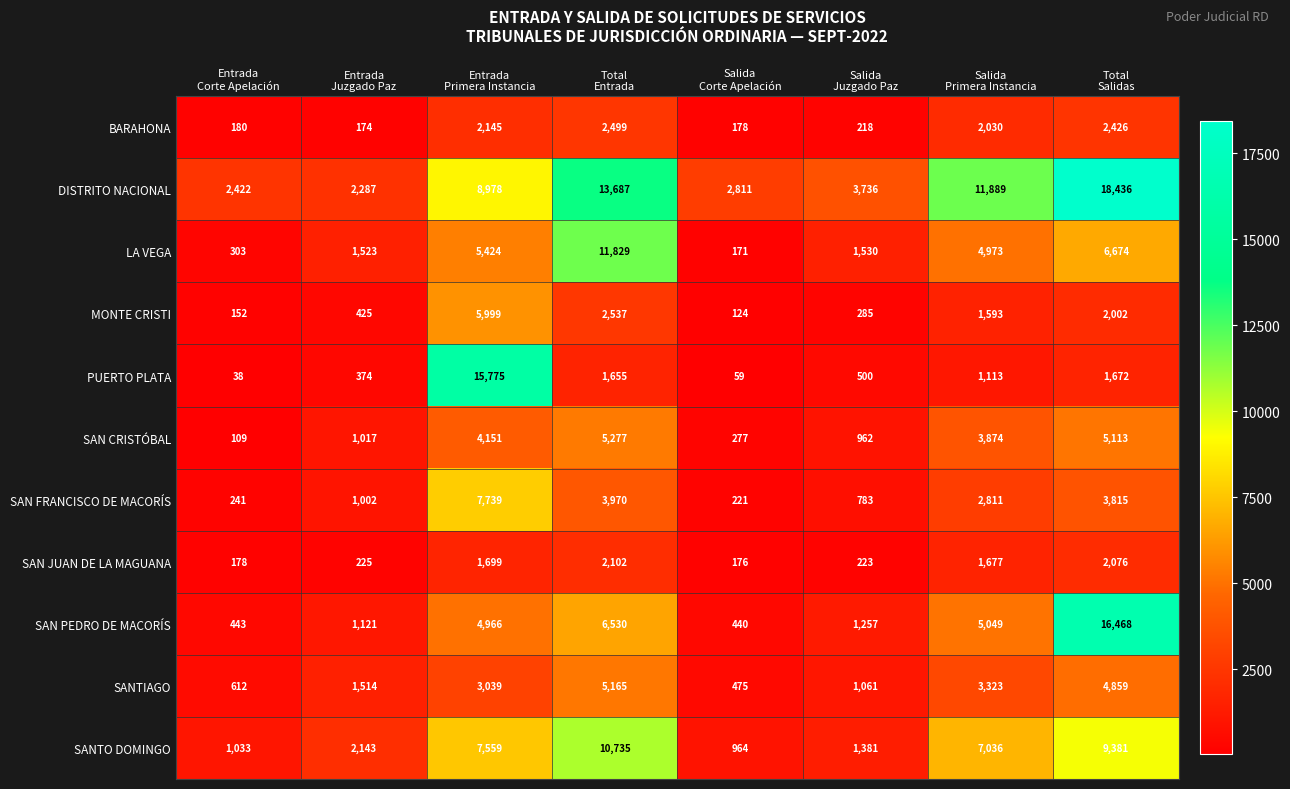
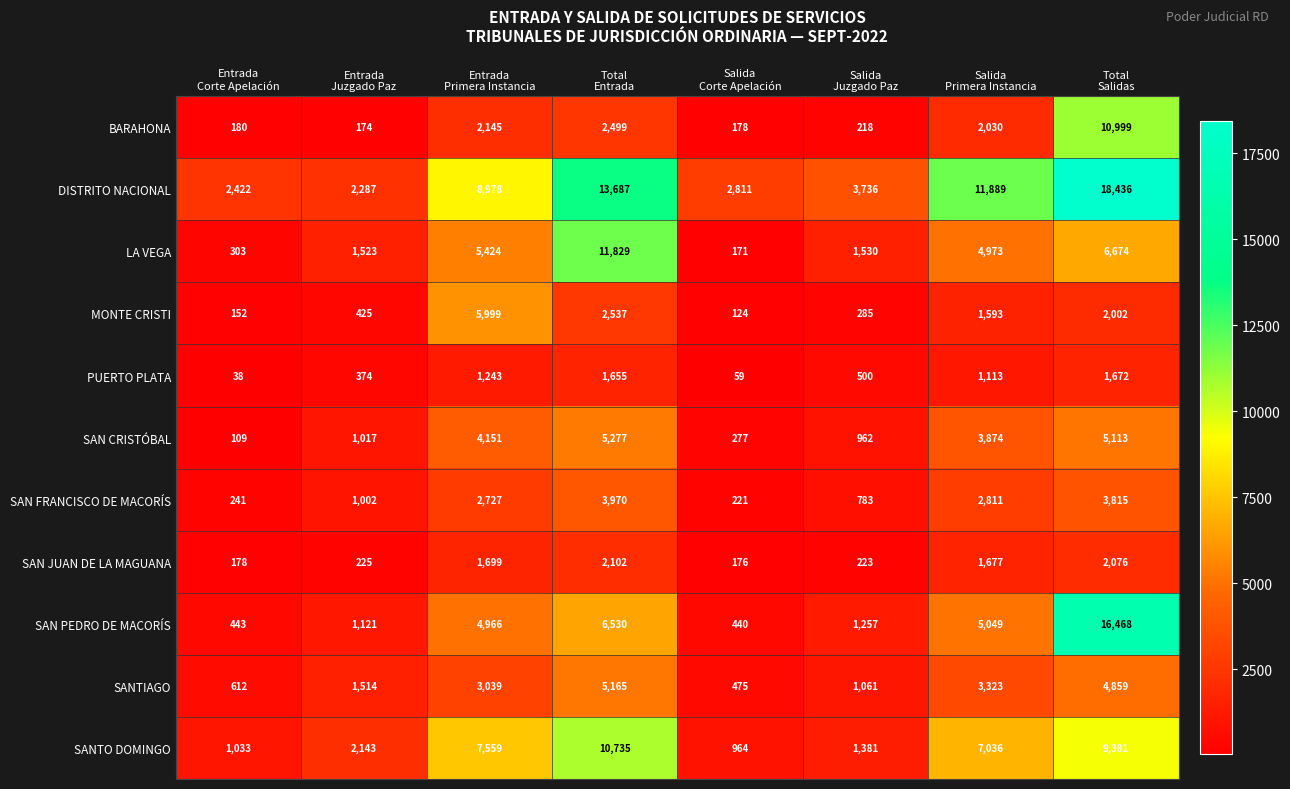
  {
    "BARAHONA": {
      "Entrada Corte Apelación": "180",
      "Entrada Juzgado Paz": "174",
      "Entrada Primera Instancia": "2,145",
      "Total Entrada": "2,499",
      "Salida Corte Apelación": "178",
      "Salida Juzgado Paz": "218",
      "Salida Primera Instancia": "2,030",
-     "Total Salidas": "2,426"
+     "Total Salidas": "10,999"
    },
    "DISTRITO NACIONAL": {
      "Entrada Corte Apelación": "2,422",
      "Entrada Juzgado Paz": "2,287",
      "Entrada Primera Instancia": "8,978",
      "Total Entrada": "13,687",
      "Salida Corte Apelación": "2,811",
      "Salida Juzgado Paz": "3,736",
      "Salida Primera Instancia": "11,889",
      "Total Salidas": "18,436"
    },
    "LA VEGA": {
      "Entrada Corte Apelación": "303",
      "Entrada Juzgado Paz": "1,523",
      "Entrada Primera Instancia": "5,424",
      "Total Entrada": "11,829",
      "Salida Corte Apelación": "171",
      "Salida Juzgado Paz": "1,530",
      "Salida Primera Instancia": "4,973",
      "Total Salidas": "6,674"
    },
    "MONTE CRISTI": {
      "Entrada Corte Apelación": "152",
      "Entrada Juzgado Paz": "425",
      "Entrada Primera Instancia": "5,999",
      "Total Entrada": "2,537",
      "Salida Corte Apelación": "124",
      "Salida Juzgado Paz": "285",
      "Salida Primera Instancia": "1,593",
      "Total Salidas": "2,002"
    },
    "PUERTO PLATA": {
      "Entrada Corte Apelación": "38",
      "Entrada Juzgado Paz": "374",
-     "Entrada Primera Instancia": "15,775",
+     "Entrada Primera Instancia": "1,243",
      "Total Entrada": "1,655",
      "Salida Corte Apelación": "59",
      "Salida Juzgado Paz": "500",
      "Salida Primera Instancia": "1,113",
      "Total Salidas": "1,672"
    },
    "SAN CRISTÓBAL": {
      "Entrada Corte Apelación": "109",
      "Entrada Juzgado Paz": "1,017",
      "Entrada Primera Instancia": "4,151",
      "Total Entrada": "5,277",
      "Salida Corte Apelación": "277",
      "Salida Juzgado Paz": "962",
      "Salida Primera Instancia": "3,874",
      "Total Salidas": "5,113"
    },
    "SAN FRANCISCO DE MACORÍS": {
      "Entrada Corte Apelación": "241",
      "Entrada Juzgado Paz": "1,002",
-     "Entrada Primera Instancia": "7,739",
+     "Entrada Primera Instancia": "2,727",
      "Total Entrada": "3,970",
      "Salida Corte Apelación": "221",
      "Salida Juzgado Paz": "783",
      "Salida Primera Instancia": "2,811",
      "Total Salidas": "3,815"
    },
    "SAN JUAN DE LA MAGUANA": {
      "Entrada Corte Apelación": "178",
      "Entrada Juzgado Paz": "225",
      "Entrada Primera Instancia": "1,699",
      "Total Entrada": "2,102",
      "Salida Corte Apelación": "176",
      "Salida Juzgado Paz": "223",
      "Salida Primera Instancia": "1,677",
      "Total Salidas": "2,076"
    },
    "SAN PEDRO DE MACORÍS": {
      "Entrada Corte Apelación": "443",
      "Entrada Juzgado Paz": "1,121",
      "Entrada Primera Instancia": "4,966",
      "Total Entrada": "6,530",
      "Salida Corte Apelación": "440",
      "Salida Juzgado Paz": "1,257",
      "Salida Primera Instancia": "5,049",
      "Total Salidas": "16,468"
    },
    "SANTIAGO": {
      "Entrada Corte Apelación": "612",
      "Entrada Juzgado Paz": "1,514",
      "Entrada Primera Instancia": "3,039",
      "Total Entrada": "5,165",
      "Salida Corte Apelación": "475",
      "Salida Juzgado Paz": "1,061",
      "Salida Primera Instancia": "3,323",
      "Total Salidas": "4,859"
    },
    "SANTO DOMINGO": {
      "Entrada Corte Apelación": "1,033",
      "Entrada Juzgado Paz": "2,143",
      "Entrada Primera Instancia": "7,559",
      "Total Entrada": "10,735",
      "Salida Corte Apelación": "964",
      "Salida Juzgado Paz": "1,381",
      "Salida Primera Instancia": "7,036",
      "Total Salidas": "9,381"
    }
  }
